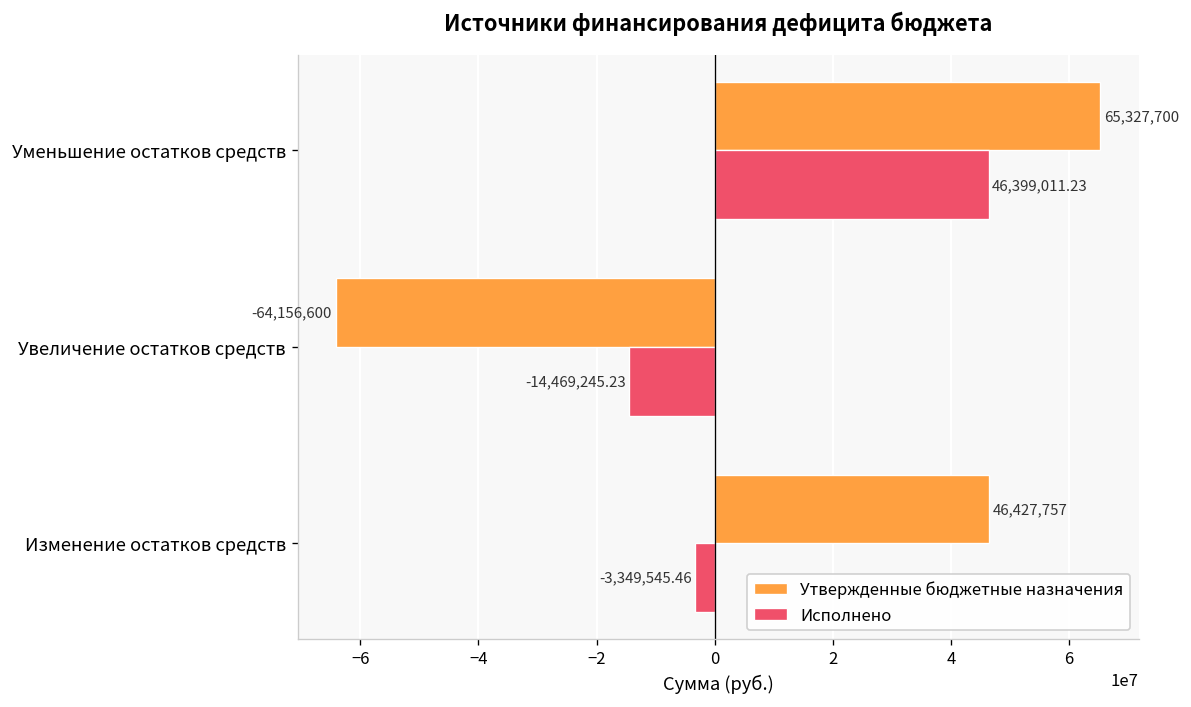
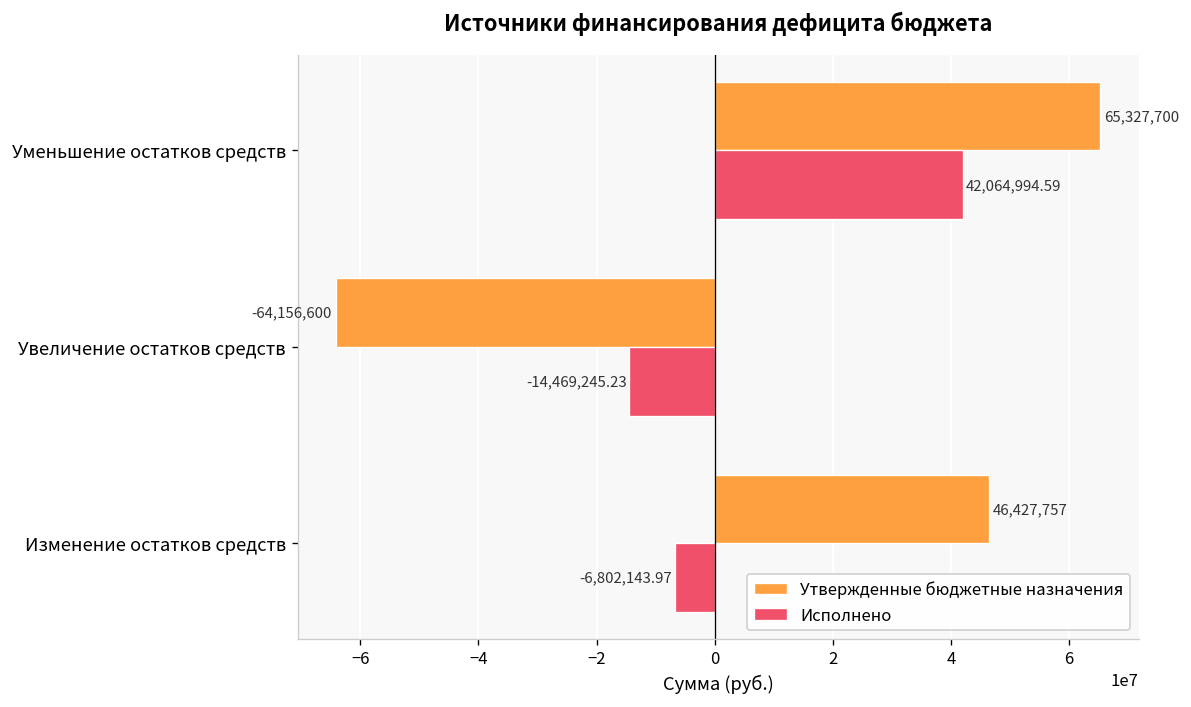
  {
    "Утвержденные бюджетные назначения": {
      "Уменьшение остатков средств": "65,327,700",
      "Увеличение остатков средств": "-64,156,600",
      "Изменение остатков средств": "46,427,757"
    },
    "Исполнено": {
-     "Уменьшение остатков средств": "46,399,011.23",
+     "Уменьшение остатков средств": "42,064,994.59",
      "Увеличение остатков средств": "-14,469,245.23",
-     "Изменение остатков средств": "-3,349,545.46"
+     "Изменение остатков средств": "-6,802,143.97"
    }
  }
